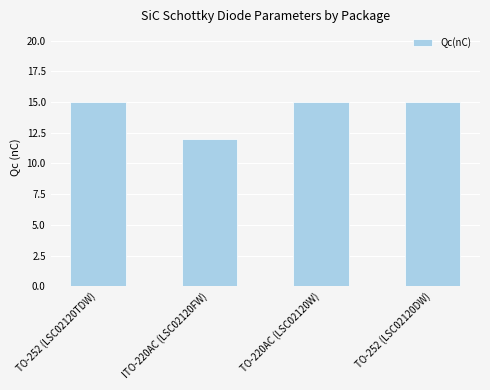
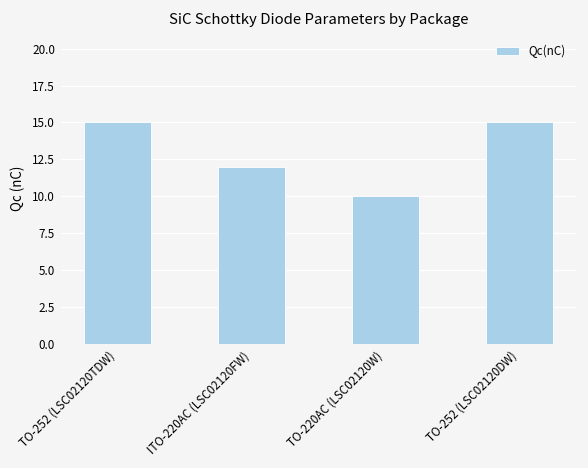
  {
    "TO-252 (LSC02120TDW)": 15,
    "ITO-220AC (LSC02120FW)": 12,
-   "TO-220AC (LSC02120W)": 15,
+   "TO-220AC (LSC02120W)": 10,
    "TO-252 (LSC02120DW)": 15
  }
